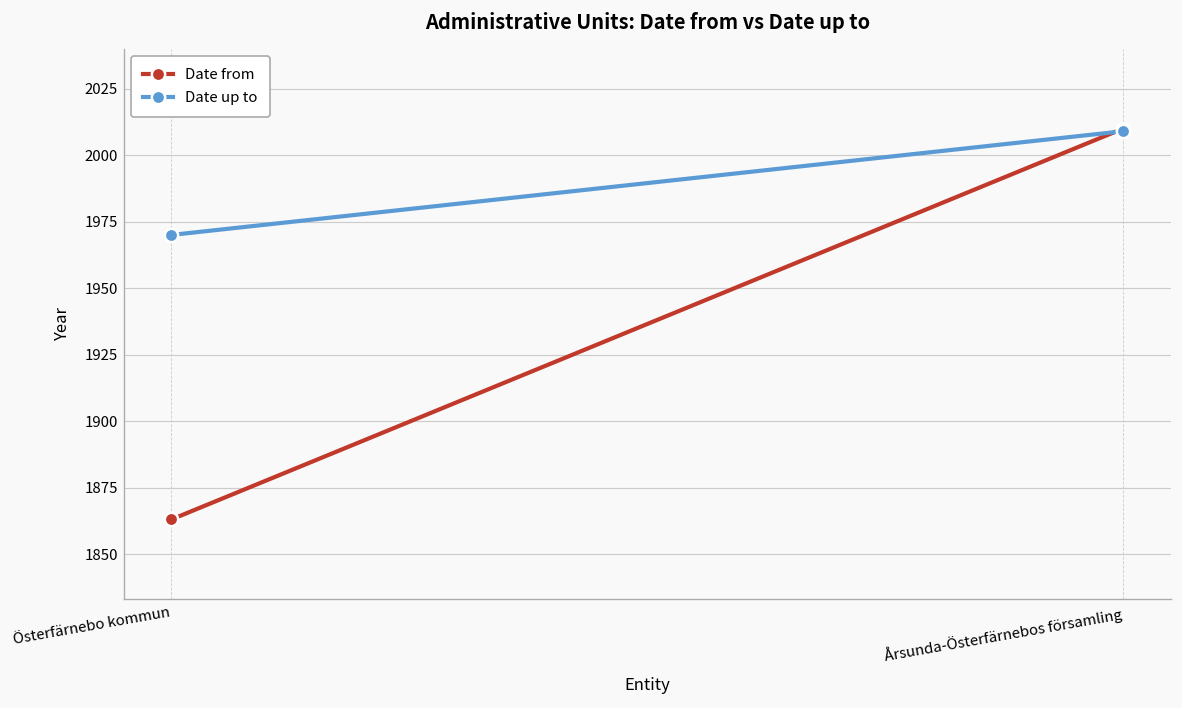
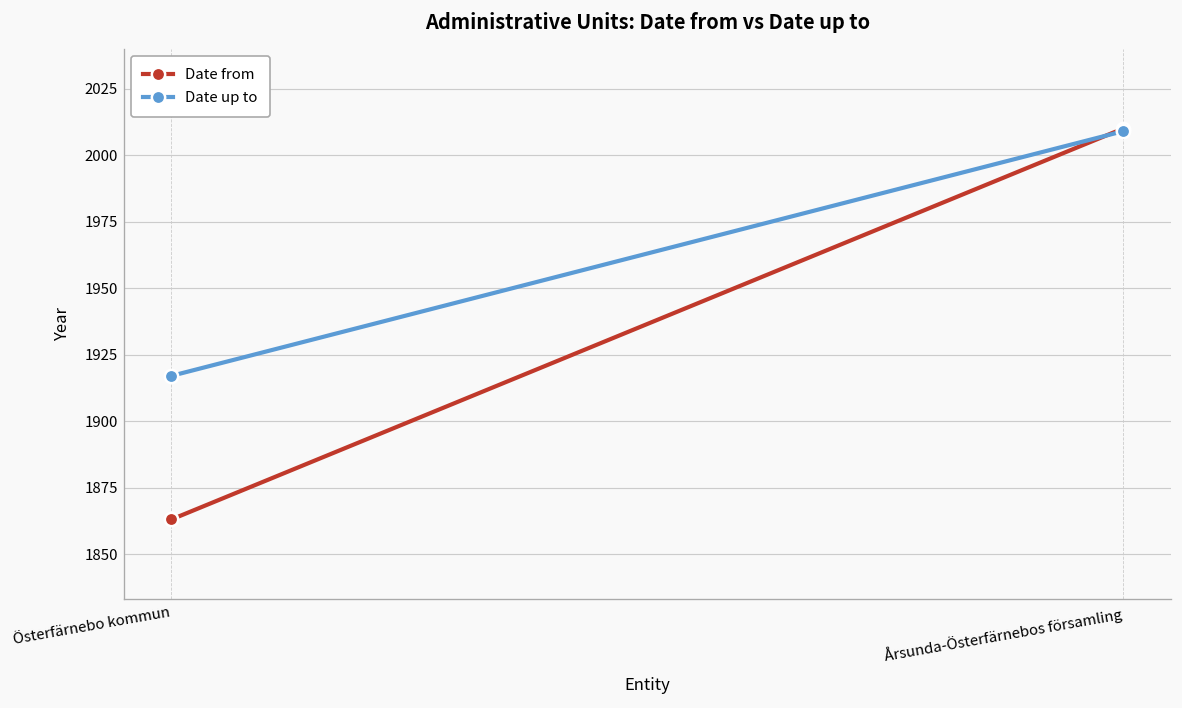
  {
    "Date from": {
      "Österfärnebo kommun": 1863
    },
    "Date up to": {
-     "Österfärnebo kommun": 1970
+     "Österfärnebo kommun": 1917
    }
  }
